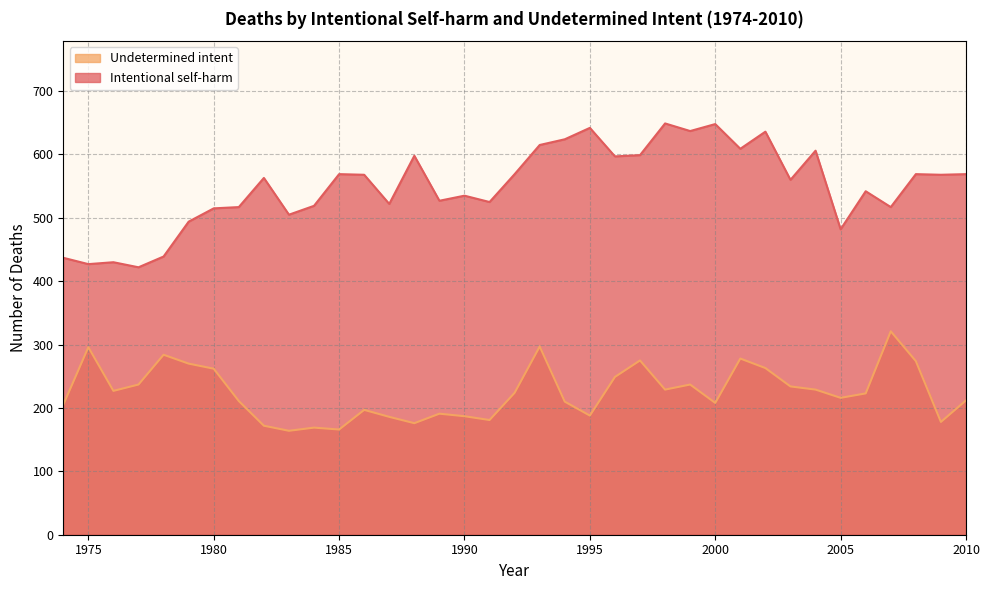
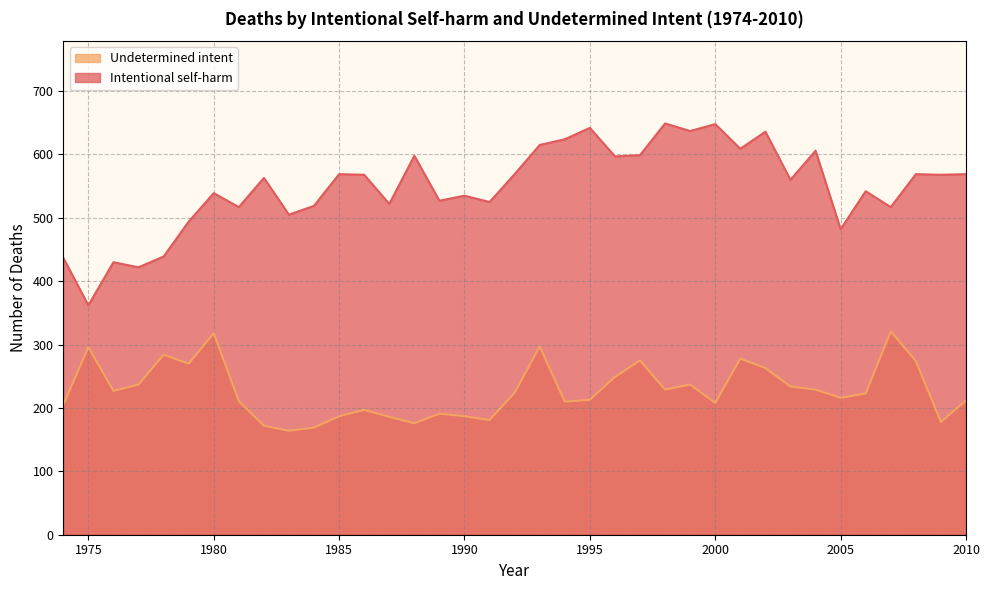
  {
    "Undetermined intent": {
      "1975": 300,
-     "1980": 260,
-     "1985": 170,
+     "1980": 320,
+     "1985": 190,
      "1990": 190,
-     "1995": 190,
+     "1995": 210,
      "2000": 210,
      "2005": 220,
      "2010": 210
    },
    "Intentional self-harm": {
-     "1975": 430,
-     "1980": 520,
+     "1975": 360,
+     "1980": 540,
      "1985": 570,
      "1990": 540,
      "1995": 640,
      "2000": 650,
      "2005": 480,
      "2010": 570
    }
  }
